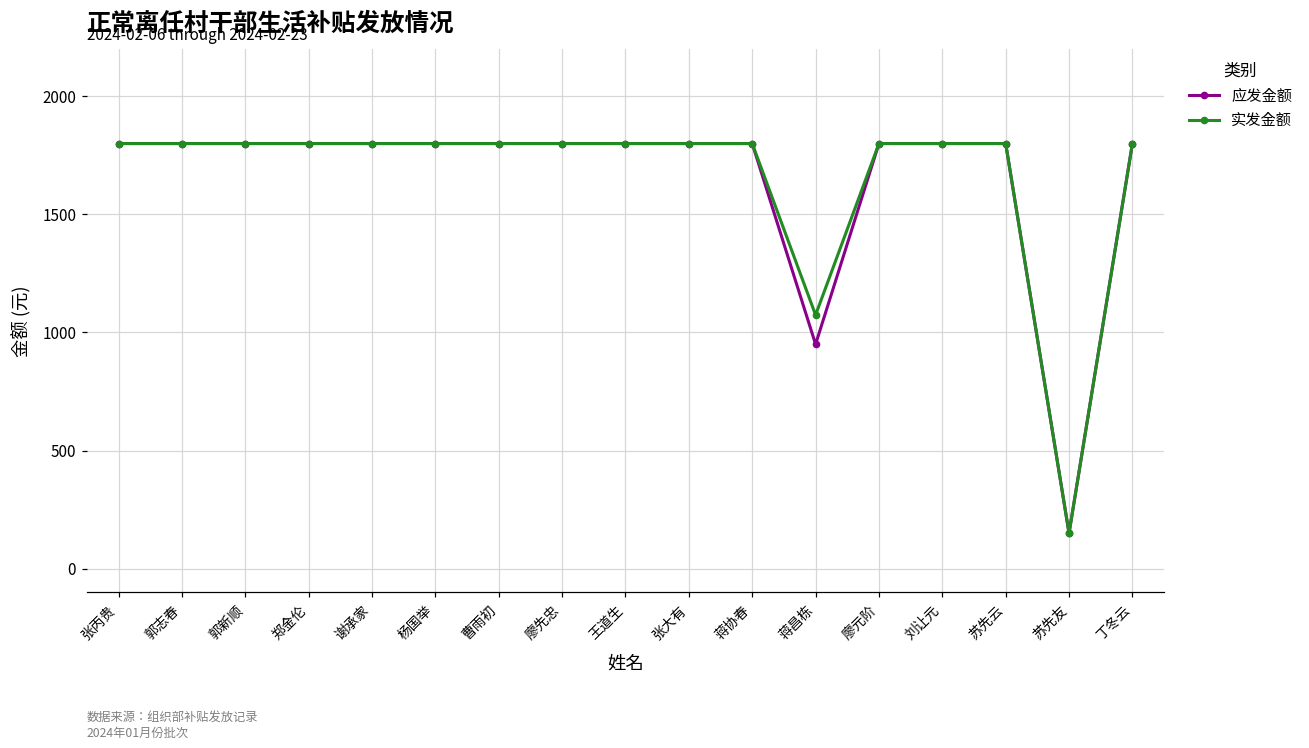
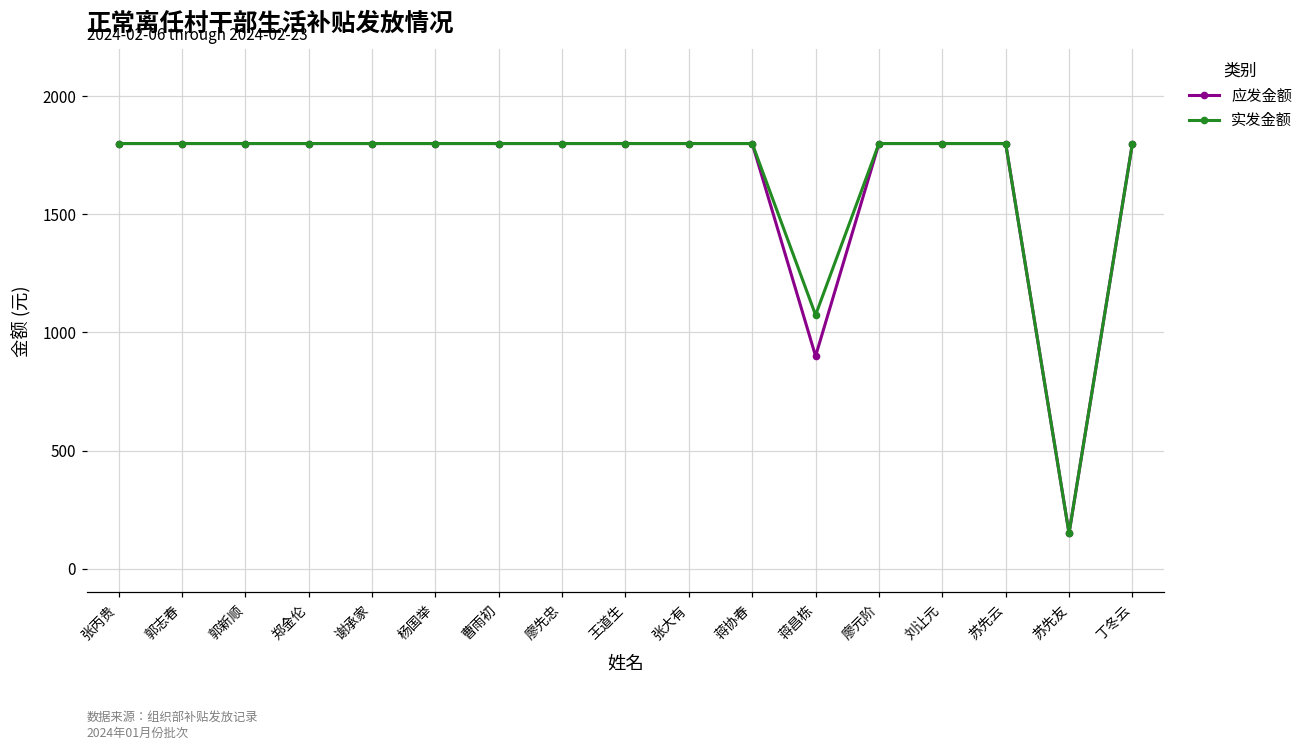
  {
    "应发金额": {
-     "蒋昌栋": 950
+     "蒋昌栋": 900
    },
    "实发金额": {
      "蒋昌栋": 1070
    }
  }
